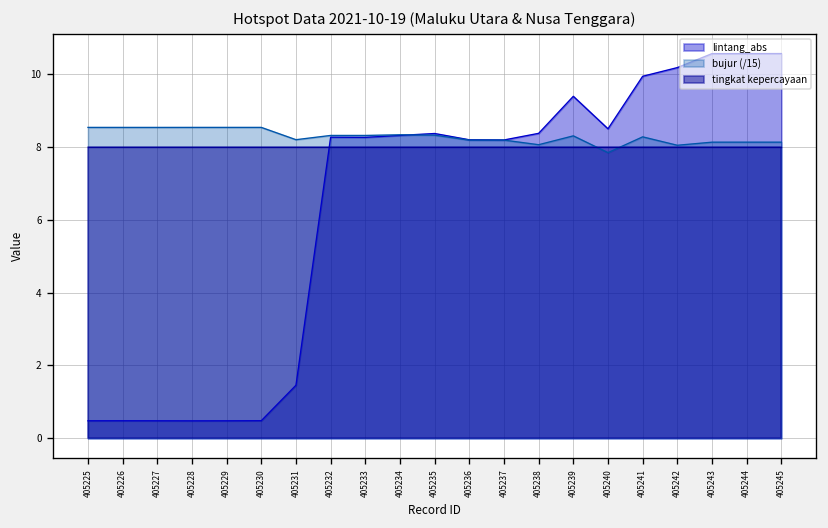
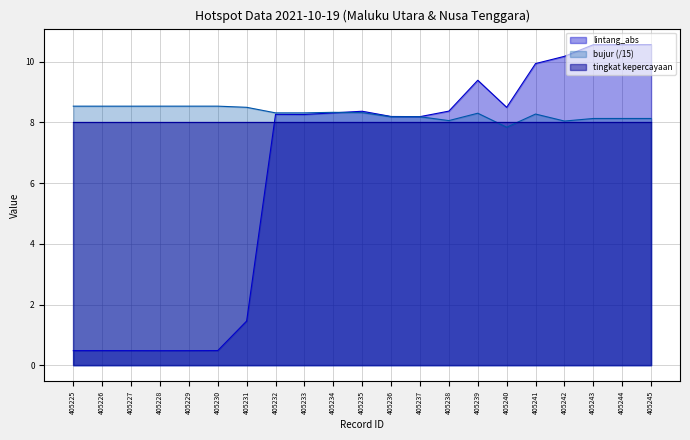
  {
    "bujur (/15)": {
      "405225": 8.5,
      "405226": 8.5,
      "405227": 8.5,
      "405228": 8.5,
      "405229": 8.5,
      "405230": 8.5,
-     "405231": 8.2,
+     "405231": 8.5,
      "405239": 8.3,
      "405240": 7.8,
      "405241": 8.3,
      "405243": 8.1,
      "405244": 8.1,
      "405245": 8.1
    }
  }
